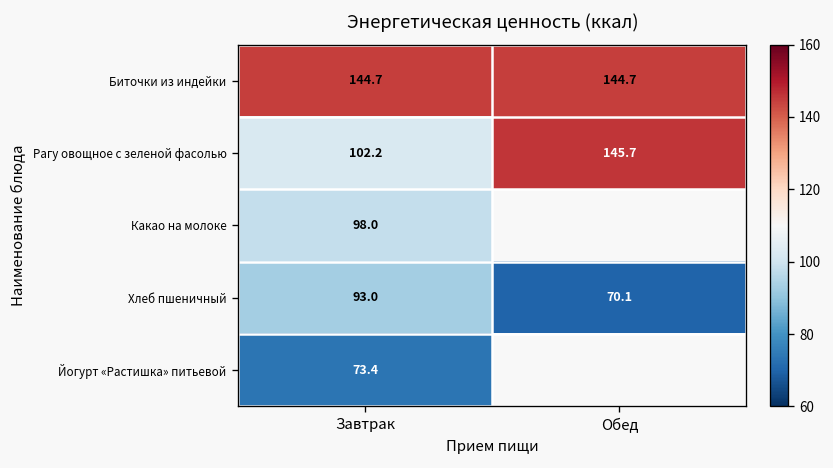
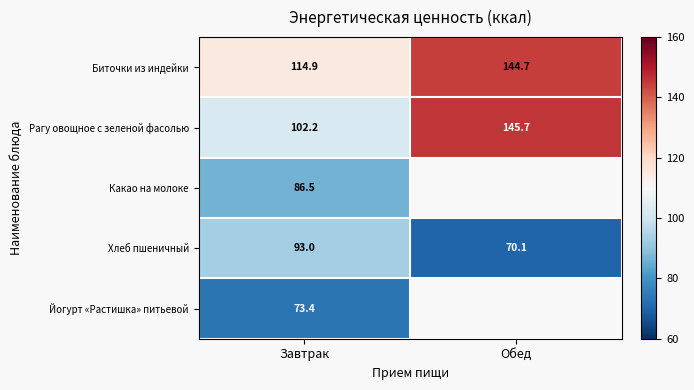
  {
    "Биточки из индейки": {
-     "Завтрак": 144.7,
+     "Завтрак": 114.9,
      "Обед": 144.7
    },
    "Рагу овощное с зеленой фасолью": {
      "Завтрак": 102.2,
      "Обед": 145.7
    },
    "Какао на молоке": {
-     "Завтрак": 98.0
+     "Завтрак": 86.5
    },
    "Хлеб пшеничный": {
      "Завтрак": 93.0,
      "Обед": 70.1
    },
    "Йогурт «Растишка» питьевой": {
      "Завтрак": 73.4
    }
  }
